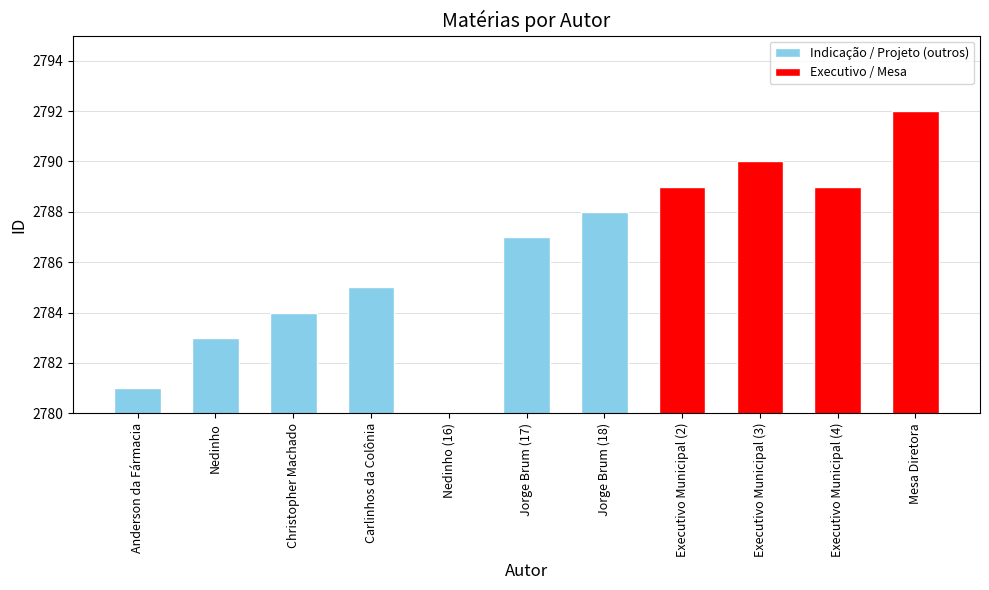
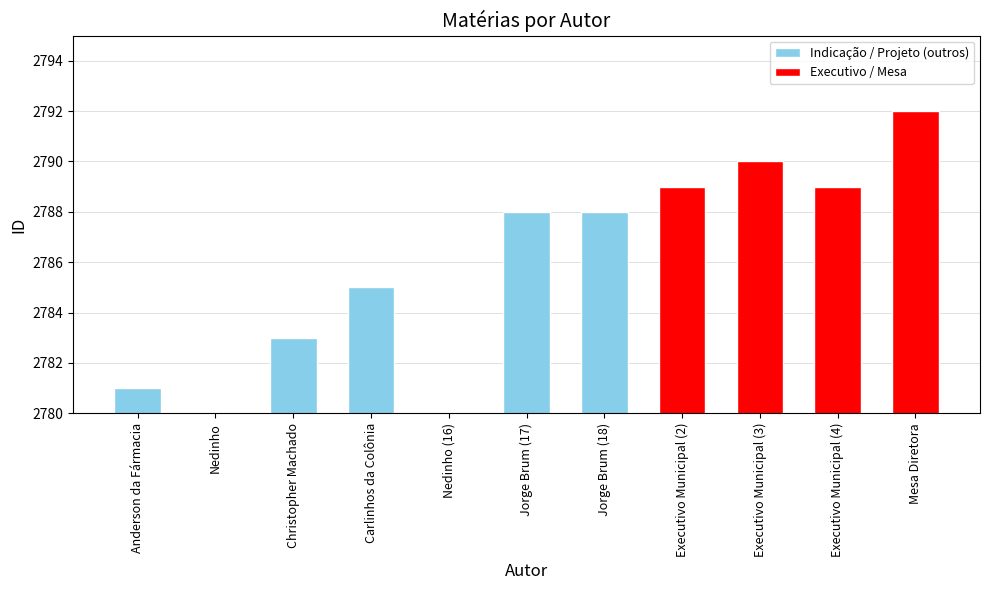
  {
    "Anderson da Fármacia": 2781,
-   "Nedinho": 2783,
-   "Christopher Machado": 2784,
+   "Nedinho": 2780,
+   "Christopher Machado": 2783,
    "Carlinhos da Colônia": 2785,
    "Nedinho (16)": 2780,
-   "Jorge Brum (17)": 2787,
+   "Jorge Brum (17)": 2788,
    "Jorge Brum (18)": 2788,
    "Executivo Municipal (2)": 2789,
    "Executivo Municipal (3)": 2790,
    "Executivo Municipal (4)": 2789,
    "Mesa Diretora": 2792
  }
